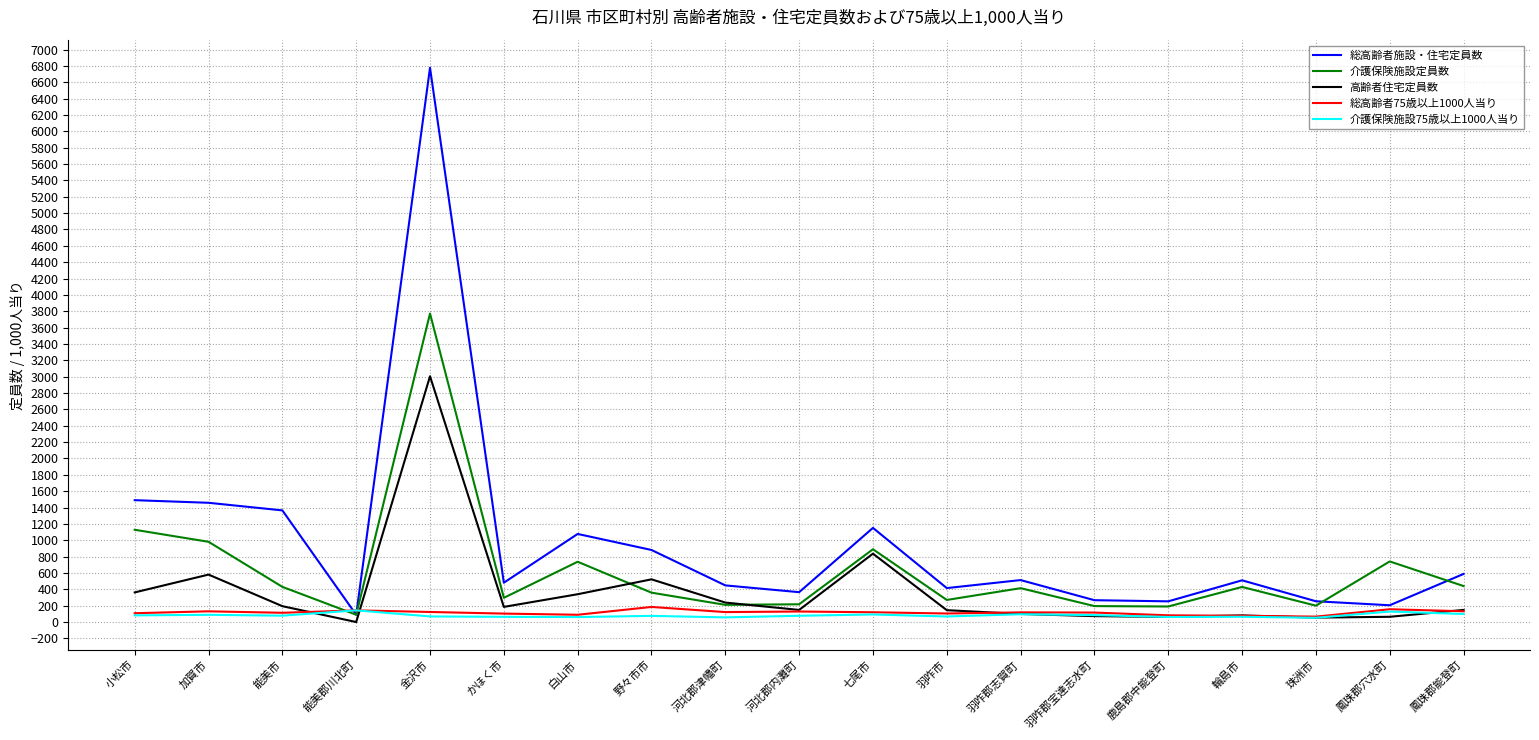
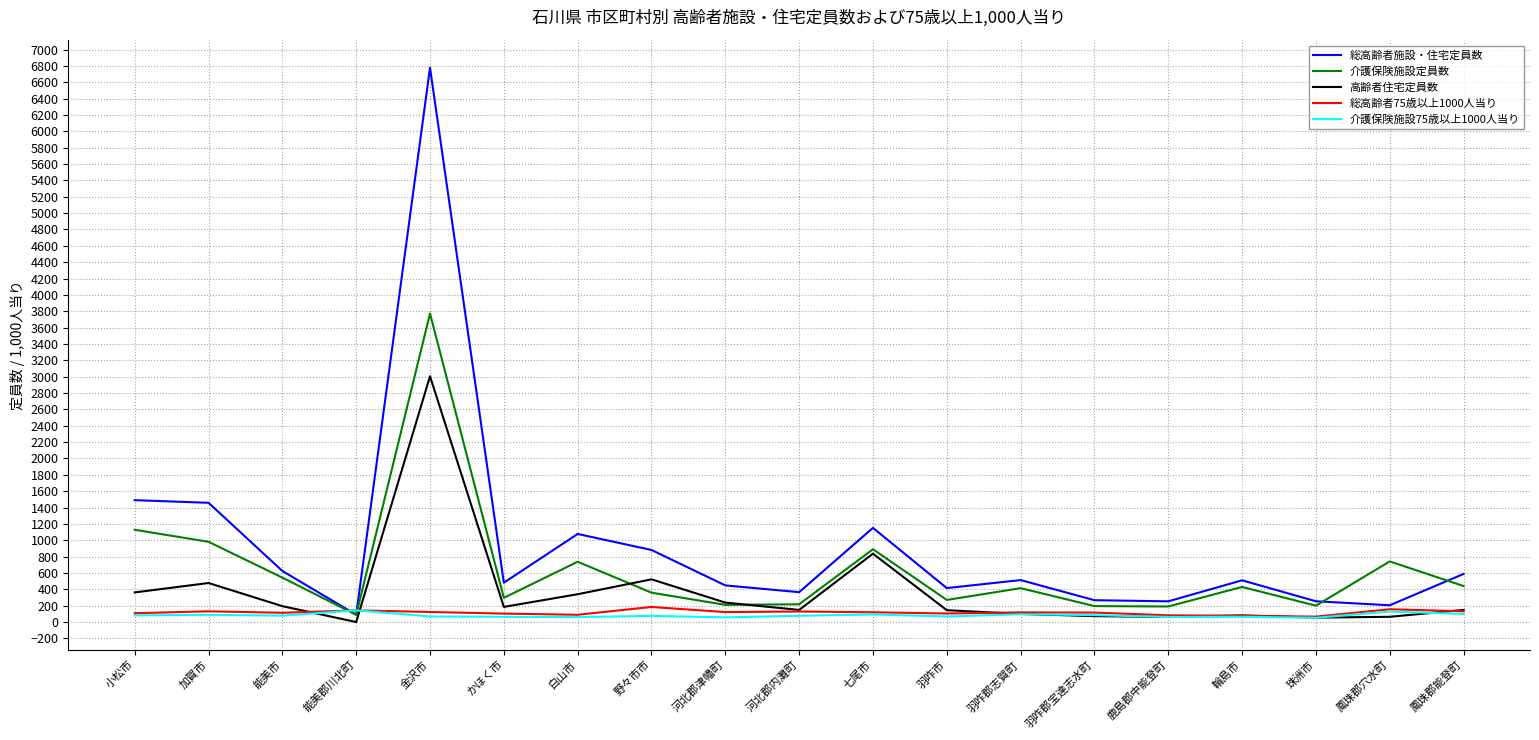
  {
    "総高齢者施設・住宅定員数": {
      "小松市": 1500,
      "加賀市": 1500,
-     "能美市": 1400,
+     "能美市": 600,
      "金沢市": 6800,
      "かほく市": 500,
      "白山市": 1100,
      "野々市市": 900,
      "河北郡津幡町": 400,
      "河北郡内灘町": 400,
      "七尾市": 1200,
      "羽咋市": 400,
      "羽咋郡志賀町": 500,
      "羽咋郡宝達志水町": 300,
      "鹿島郡中能登町": 300,
      "輪島市": 500,
      "珠洲市": 300,
      "鳳珠郡穴水町": 200,
      "鳳珠郡能登町": 600
    },
    "介護保険施設定員数": {
      "小松市": 1100,
      "加賀市": 1000,
-     "能美市": 400,
+     "能美市": 500,
      "金沢市": 3800,
      "かほく市": 300,
      "白山市": 700,
      "野々市市": 400,
      "河北郡内灘町": 200,
      "七尾市": 900,
      "羽咋市": 300,
      "羽咋郡志賀町": 400,
      "羽咋郡宝達志水町": 200,
      "鹿島郡中能登町": 200,
      "輪島市": 400,
      "珠洲市": 200,
      "鳳珠郡穴水町": 700,
      "鳳珠郡能登町": 400
    },
    "高齢者住宅定員数": {
      "小松市": 400,
-     "加賀市": 600,
+     "加賀市": 500,
      "能美市": 200,
      "能美郡川北町": 0,
      "金沢市": 3000,
      "かほく市": 200,
      "白山市": 300,
      "野々市市": 500,
      "七尾市": 800,
      "羽咋市": 100,
      "鳳珠郡穴水町": 100
    },
    "総高齢者75歳以上1000人当り": {
      "加賀市": 100,
      "能美市": 100,
      "金沢市": 100,
      "かほく市": 100,
      "野々市市": 200,
      "河北郡津幡町": 100,
      "羽咋市": 100
    },
    "介護保険施設75歳以上1000人当り": {
      "加賀市": 100,
      "能美市": 100,
      "金沢市": 100,
      "かほく市": 100,
      "野々市市": 100,
      "河北郡津幡町": 100,
      "河北郡内灘町": 100,
      "羽咋市": 100,
      "鳳珠郡能登町": 100
    }
  }
